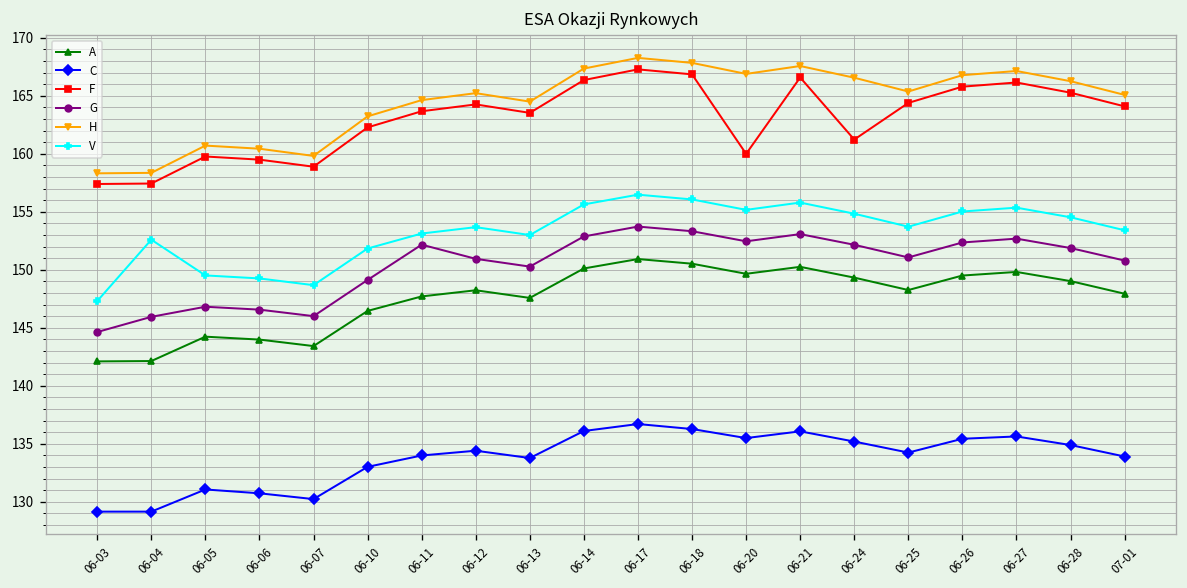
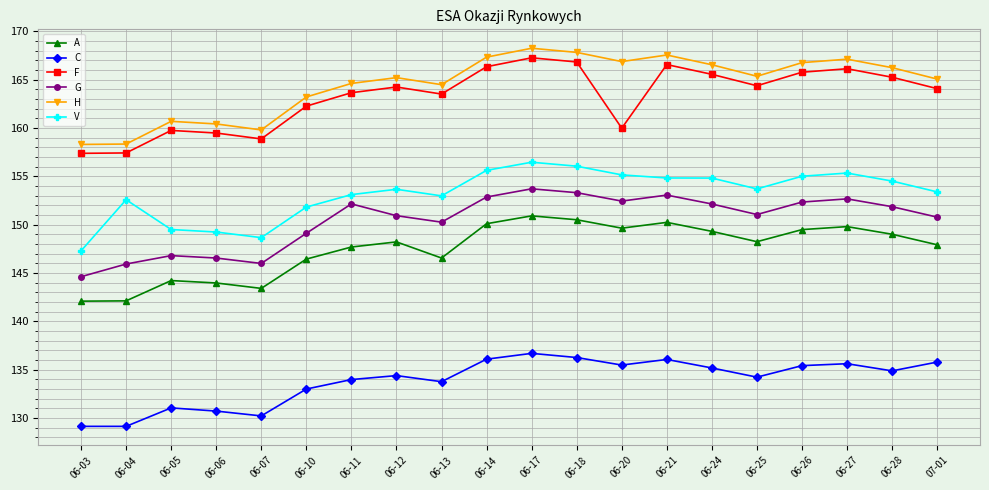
  {
    "A": {
      "06-03": 142,
      "06-04": 142,
      "06-05": 144,
      "06-06": 144,
      "06-07": 143,
      "06-10": 146,
      "06-11": 148,
      "06-12": 148,
-     "06-13": 148,
+     "06-13": 147,
      "06-14": 150,
      "06-17": 151,
      "06-18": 151,
      "06-20": 150,
      "06-21": 150,
      "06-24": 149,
      "06-25": 148,
      "06-26": 150,
      "06-27": 150,
      "06-28": 149,
      "07-01": 148
    },
    "C": {
      "06-03": 129,
      "06-04": 129,
      "06-05": 131,
      "06-06": 131,
      "06-07": 130,
      "06-10": 133,
      "06-11": 134,
      "06-12": 134,
      "06-13": 134,
      "06-14": 136,
      "06-17": 137,
      "06-18": 136,
      "06-20": 135,
      "06-21": 136,
      "06-24": 135,
      "06-25": 134,
      "06-26": 135,
      "06-27": 136,
      "06-28": 135,
-     "07-01": 134
+     "07-01": 136
    },
    "F": {
      "06-03": 157,
      "06-04": 157,
      "06-05": 160,
      "06-06": 159,
      "06-07": 159,
      "06-10": 162,
      "06-11": 164,
      "06-12": 164,
      "06-13": 164,
      "06-14": 166,
      "06-17": 167,
      "06-18": 167,
      "06-20": 160,
      "06-21": 167,
-     "06-24": 161,
+     "06-24": 166,
      "06-25": 164,
      "06-26": 166,
      "06-27": 166,
      "06-28": 165,
      "07-01": 164
    },
    "G": {
      "06-03": 145,
      "06-04": 146,
      "06-05": 147,
      "06-06": 147,
      "06-07": 146,
      "06-10": 149,
      "06-11": 152,
      "06-12": 151,
      "06-13": 150,
      "06-14": 153,
      "06-17": 154,
      "06-18": 153,
      "06-20": 152,
      "06-21": 153,
      "06-24": 152,
      "06-25": 151,
      "06-26": 152,
      "06-27": 153,
      "06-28": 152,
      "07-01": 151
    },
    "H": {
      "06-03": 158,
      "06-04": 158,
      "06-05": 161,
      "06-06": 160,
      "06-07": 160,
      "06-10": 163,
      "06-11": 165,
      "06-12": 165,
      "06-13": 164,
      "06-14": 167,
      "06-17": 168,
      "06-18": 168,
      "06-20": 167,
      "06-21": 168,
      "06-24": 167,
      "06-25": 165,
      "06-26": 167,
      "06-27": 167,
      "06-28": 166,
      "07-01": 165
    },
    "V": {
      "06-03": 147,
      "06-04": 153,
      "06-05": 150,
      "06-06": 149,
      "06-07": 149,
      "06-10": 152,
      "06-11": 153,
      "06-12": 154,
      "06-13": 153,
      "06-14": 156,
      "06-17": 156,
      "06-18": 156,
      "06-20": 155,
-     "06-21": 156,
+     "06-21": 155,
      "06-24": 155,
      "06-25": 154,
      "06-26": 155,
      "06-27": 155,
      "06-28": 155,
      "07-01": 153
    }
  }
